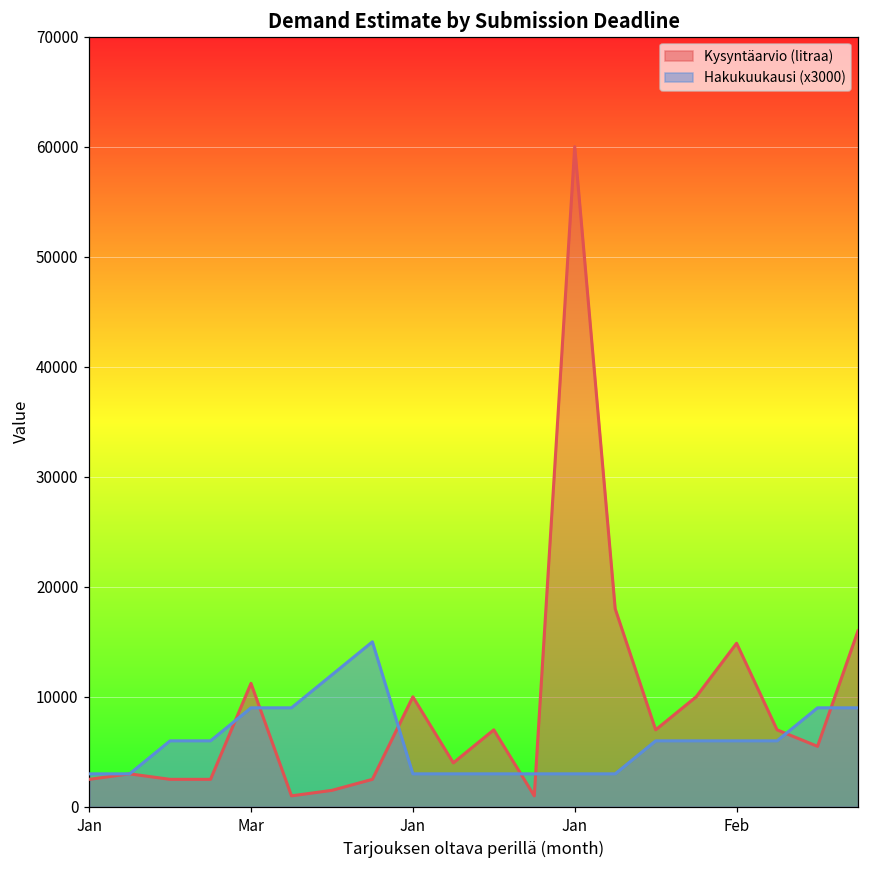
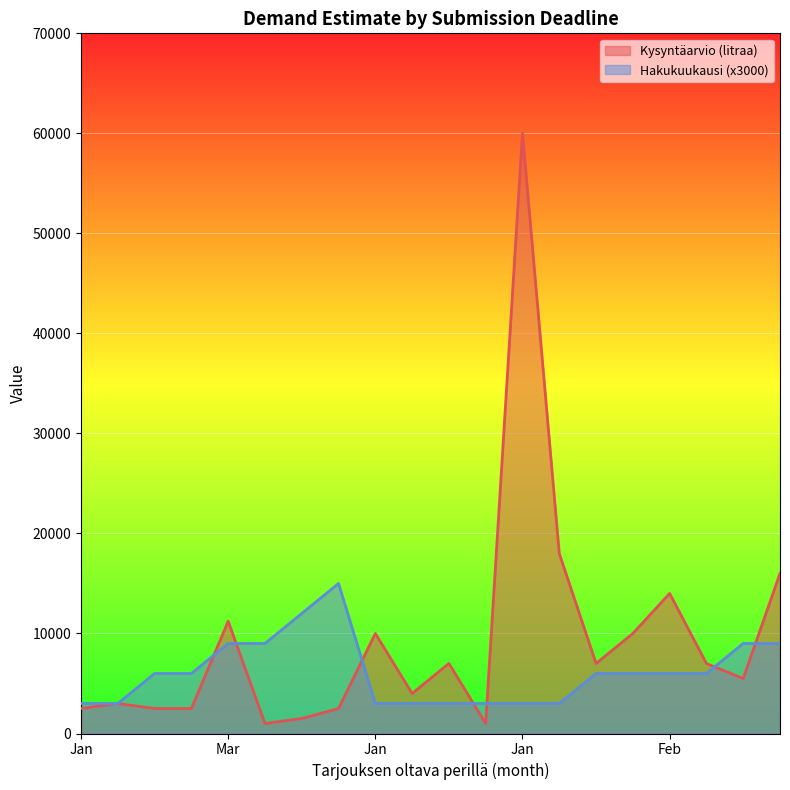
  {
    "Kysyntäarvio (litraa)": {
      "Mar": 11200,
-     "Feb": 14900
+     "Feb": 14000
    },
    "Hakukuukausi (x3000)": {
      "Mar": 9000,
      "Feb": 6000
    }
  }
